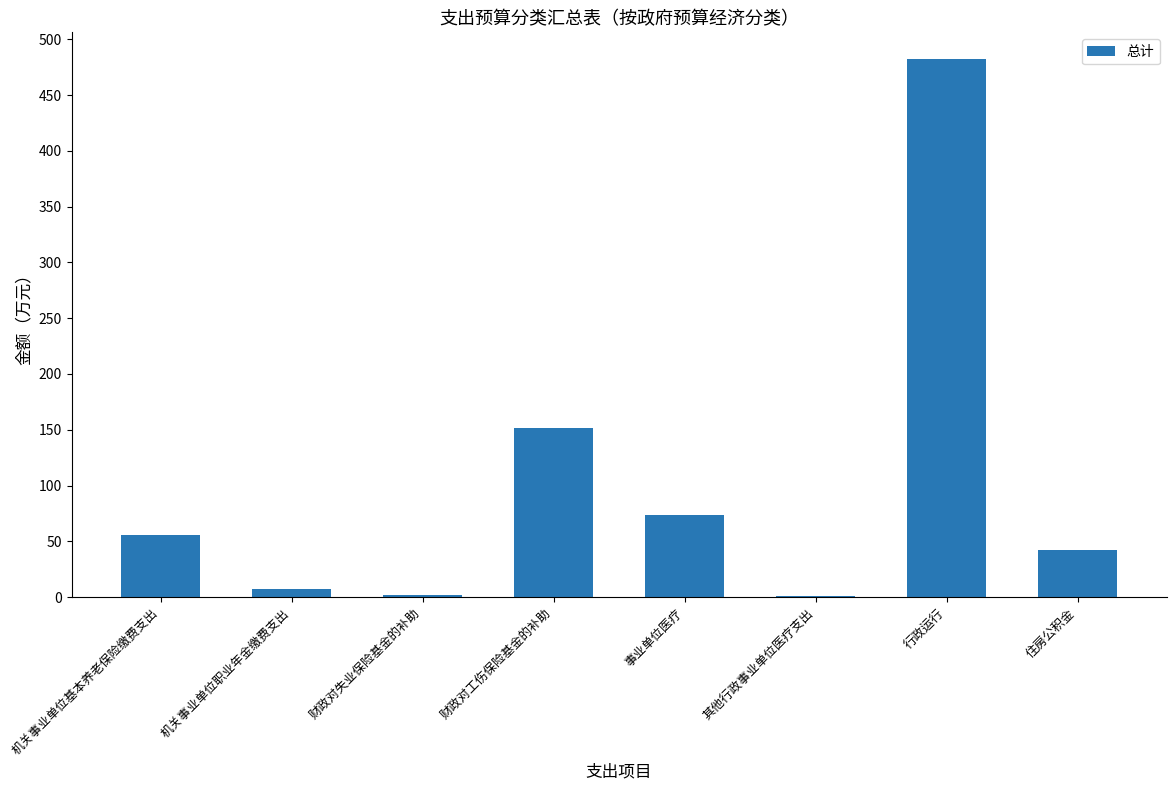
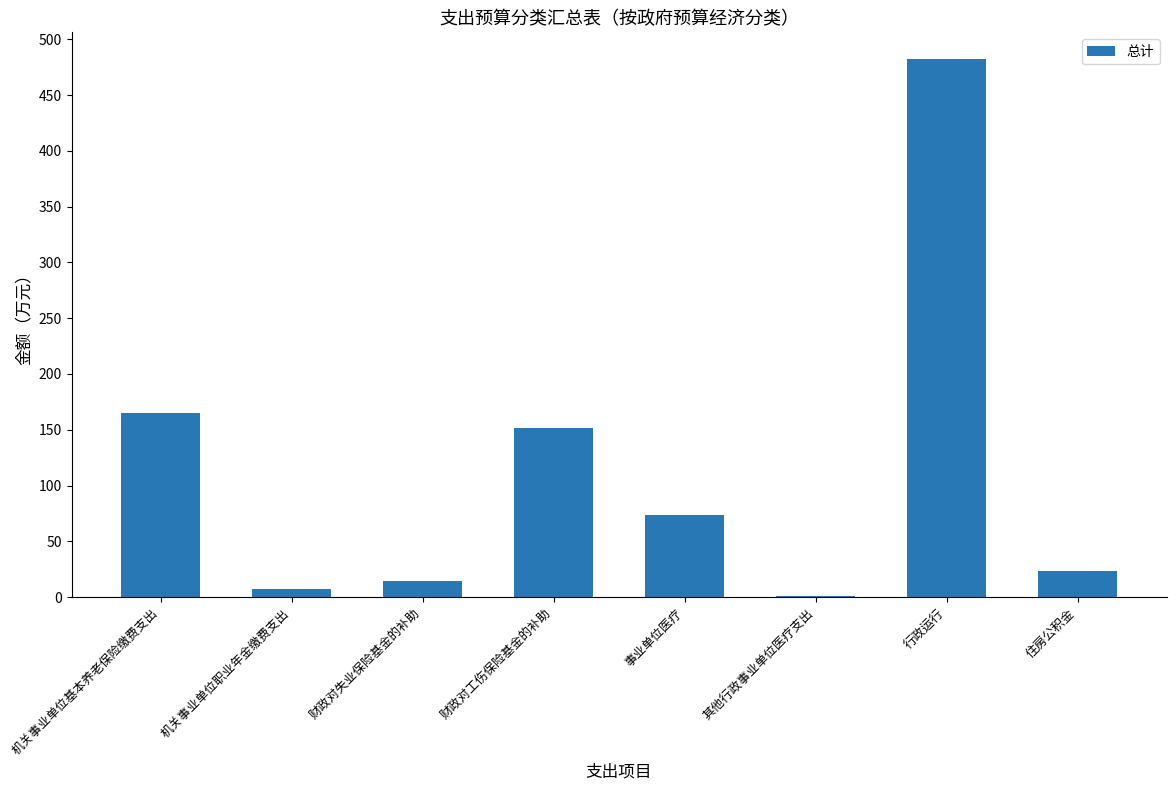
  {
-   "机关事业单位基本养老保险缴费支出": 56,
+   "机关事业单位基本养老保险缴费支出": 165,
    "机关事业单位职业年金缴费支出": 7,
-   "财政对失业保险基金的补助": 2,
+   "财政对失业保险基金的补助": 15,
    "财政对工伤保险基金的补助": 152,
    "事业单位医疗": 73,
    "行政运行": 482,
-   "住房公积金": 42
+   "住房公积金": 23
  }
